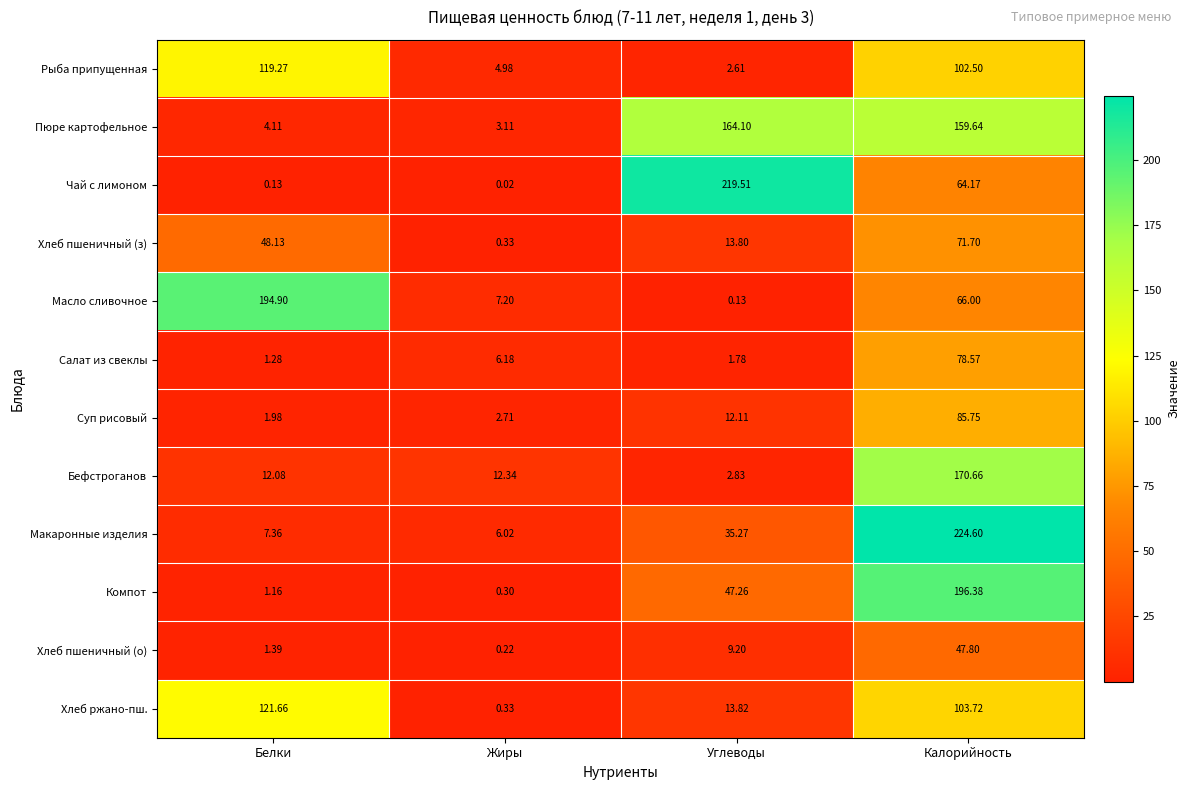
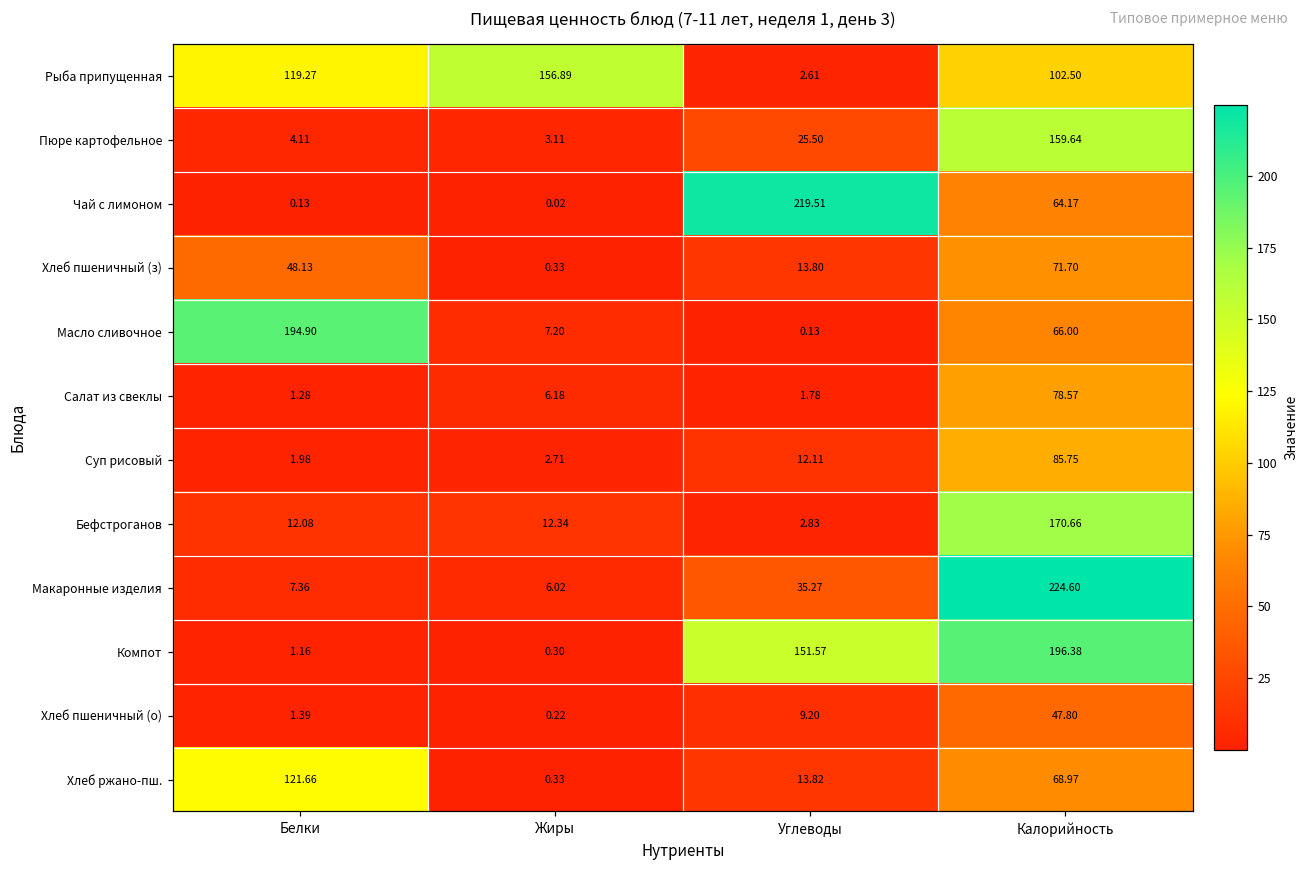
  {
    "Рыба припущенная": {
      "Белки": 119.27,
-     "Жиры": 4.98,
+     "Жиры": 156.89,
      "Углеводы": 2.61,
      "Калорийность": 102.50
    },
    "Пюре картофельное": {
      "Белки": 4.11,
      "Жиры": 3.11,
-     "Углеводы": 164.10,
+     "Углеводы": 25.50,
      "Калорийность": 159.64
    },
    "Чай с лимоном": {
      "Белки": 0.13,
      "Жиры": 0.02,
      "Углеводы": 219.51,
      "Калорийность": 64.17
    },
    "Хлеб пшеничный (з)": {
      "Белки": 48.13,
      "Жиры": 0.33,
      "Углеводы": 13.80,
      "Калорийность": 71.70
    },
    "Масло сливочное": {
      "Белки": 194.90,
      "Жиры": 7.20,
      "Углеводы": 0.13,
      "Калорийность": 66.00
    },
    "Салат из свеклы": {
      "Белки": 1.28,
      "Жиры": 6.18,
      "Углеводы": 1.78,
      "Калорийность": 78.57
    },
    "Суп рисовый": {
      "Белки": 1.98,
      "Жиры": 2.71,
      "Углеводы": 12.11,
      "Калорийность": 85.75
    },
    "Бефстроганов": {
      "Белки": 12.08,
      "Жиры": 12.34,
      "Углеводы": 2.83,
      "Калорийность": 170.66
    },
    "Макаронные изделия": {
      "Белки": 7.36,
      "Жиры": 6.02,
      "Углеводы": 35.27,
      "Калорийность": 224.60
    },
    "Компот": {
      "Белки": 1.16,
      "Жиры": 0.30,
-     "Углеводы": 47.26,
+     "Углеводы": 151.57,
      "Калорийность": 196.38
    },
    "Хлеб пшеничный (о)": {
      "Белки": 1.39,
      "Жиры": 0.22,
      "Углеводы": 9.20,
      "Калорийность": 47.80
    },
    "Хлеб ржано-пш.": {
      "Белки": 121.66,
      "Жиры": 0.33,
      "Углеводы": 13.82,
-     "Калорийность": 103.72
+     "Калорийность": 68.97
    }
  }
